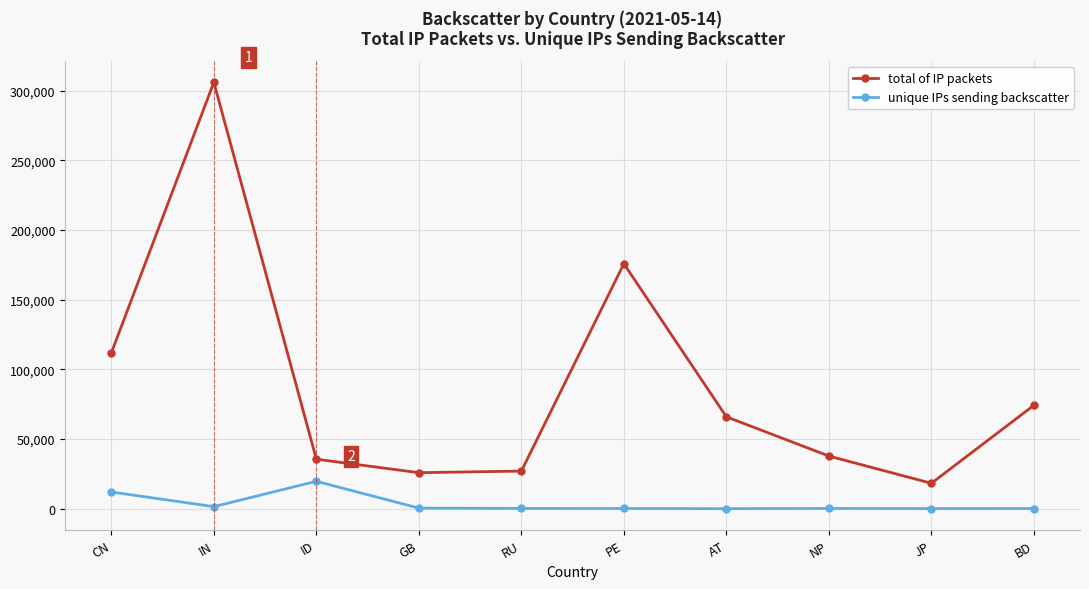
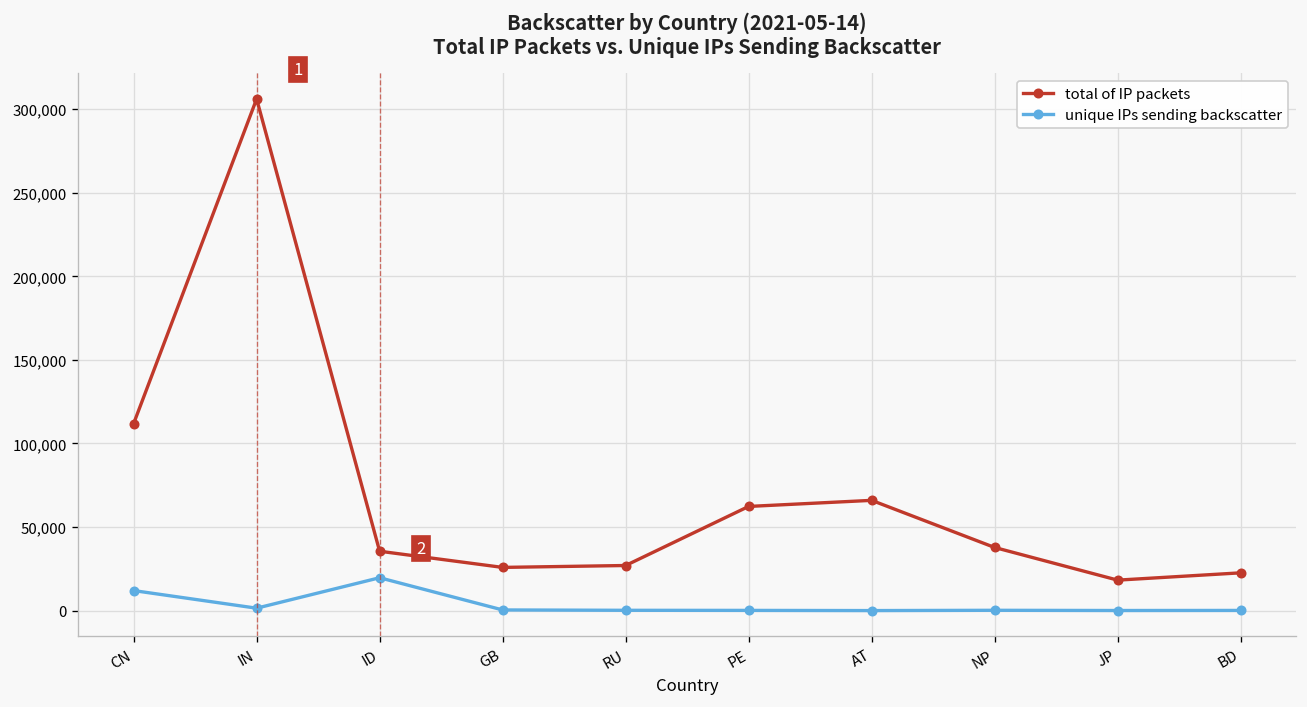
  {
    "total of IP packets": {
      "CN": "112,000",
      "IN": "306,000",
      "ID": "36,000",
      "GB": "26,000",
      "RU": "27,000",
-     "PE": "176,000",
+     "PE": "62,000",
      "AT": "66,000",
      "NP": "38,000",
      "JP": "18,000",
-     "BD": "74,000"
+     "BD": "23,000"
    },
    "unique IPs sending backscatter": {
      "CN": "12,000",
      "IN": "1,000",
      "ID": "20,000",
      "GB": "0",
      "RU": "0",
      "PE": "0",
      "AT": "0",
      "NP": "0",
      "JP": "0",
      "BD": "0"
    }
  }
